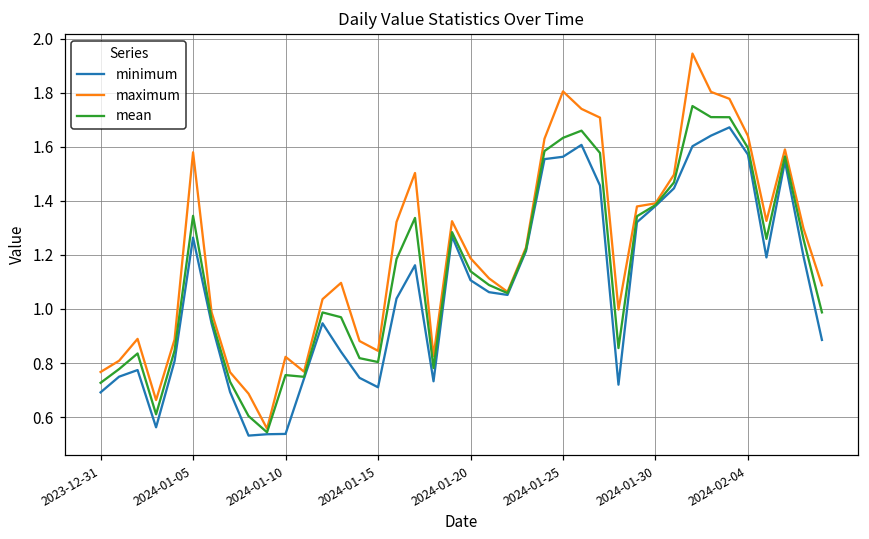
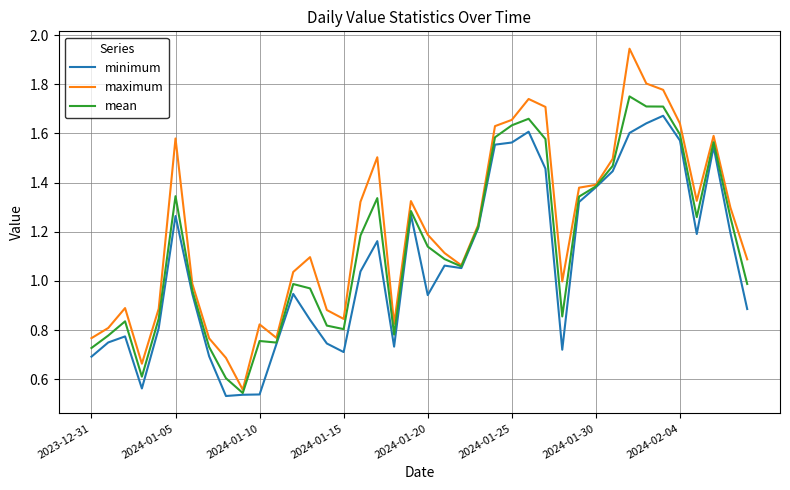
  {
    "minimum": {
      "2023-12-31": 0.69,
      "2024-01-05": 1.26,
      "2024-01-10": 0.54,
      "2024-01-15": 0.71,
-     "2024-01-20": 1.11,
+     "2024-01-20": 0.94,
      "2024-01-25": 1.56,
      "2024-02-04": 1.57
    },
    "maximum": {
      "2023-12-31": 0.77,
      "2024-01-05": 1.58,
      "2024-01-10": 0.82,
      "2024-01-15": 0.85,
      "2024-01-20": 1.19,
-     "2024-01-25": 1.80,
+     "2024-01-25": 1.65,
      "2024-02-04": 1.64
    },
    "mean": {
      "2023-12-31": 0.73,
      "2024-01-05": 1.34,
      "2024-01-10": 0.76,
      "2024-01-15": 0.80,
      "2024-01-20": 1.14,
      "2024-01-25": 1.63,
      "2024-02-04": 1.60
    }
  }
